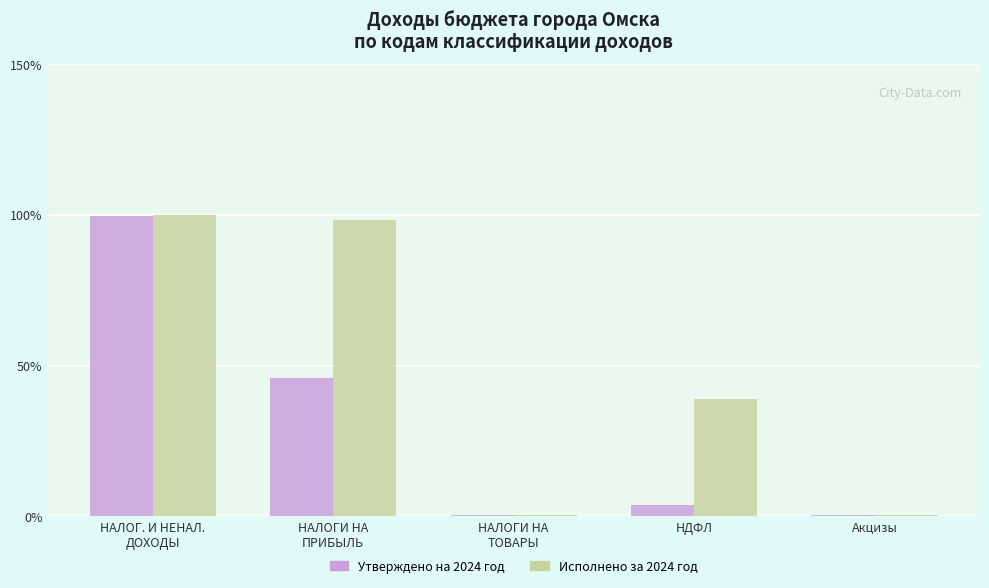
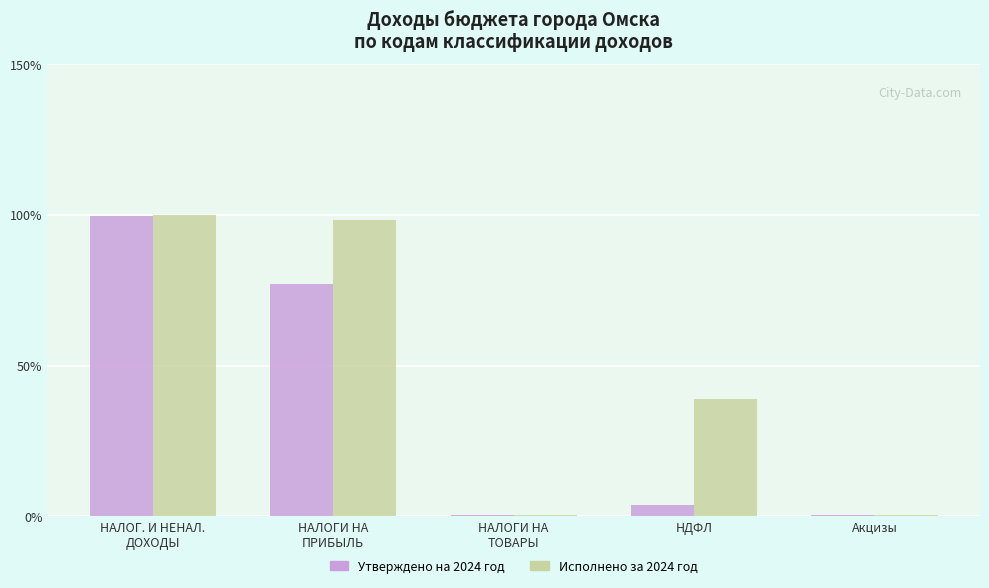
  {
    "Утверждено на 2024 год": {
      "НАЛОГ. И НЕНАЛ. ДОХОДЫ": "100%",
-     "НАЛОГИ НА ПРИБЫЛЬ": "46%",
+     "НАЛОГИ НА ПРИБЫЛЬ": "77%",
      "НДФЛ": "4%"
    },
    "Исполнено за 2024 год": {
      "НАЛОГ. И НЕНАЛ. ДОХОДЫ": "100%",
      "НАЛОГИ НА ПРИБЫЛЬ": "98%",
      "НДФЛ": "39%"
    }
  }
